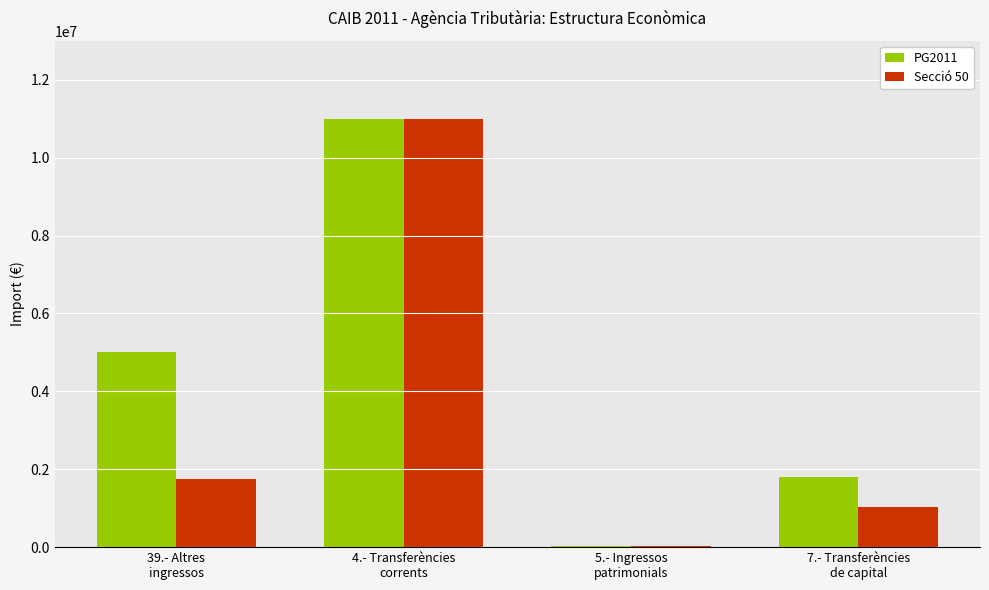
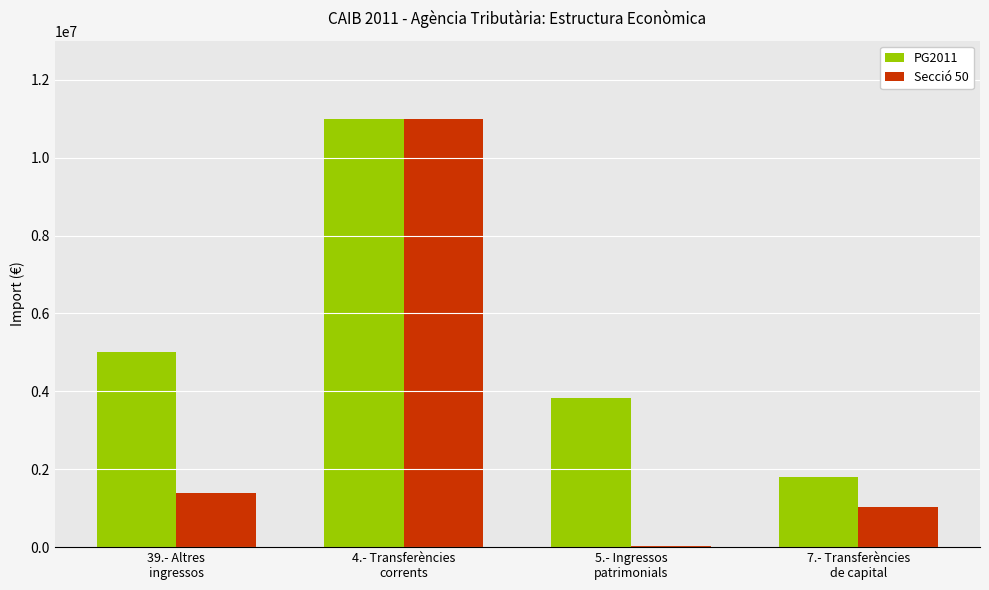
  {
    "PG2011": {
      "39.- Altres ingressos": 5000000,
      "4.- Transferències corrents": 11000000,
-     "5.- Ingressos patrimonials": 0,
+     "5.- Ingressos patrimonials": 3800000,
      "7.- Transferències de capital": 1800000
    },
    "Secció 50": {
-     "39.- Altres ingressos": 1700000,
+     "39.- Altres ingressos": 1400000,
      "4.- Transferències corrents": 11000000,
      "7.- Transferències de capital": 1000000
    }
  }
